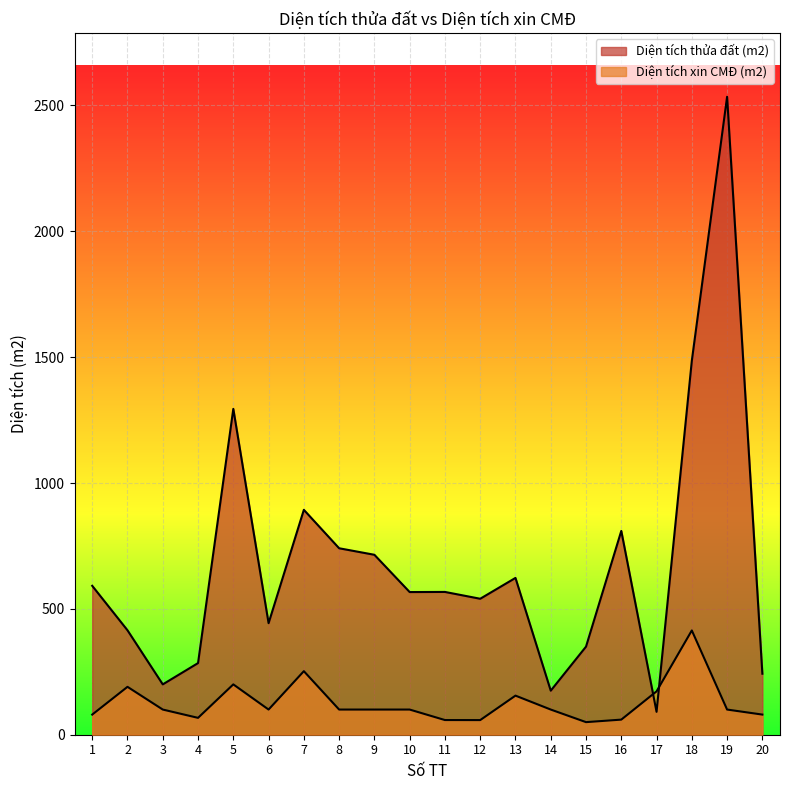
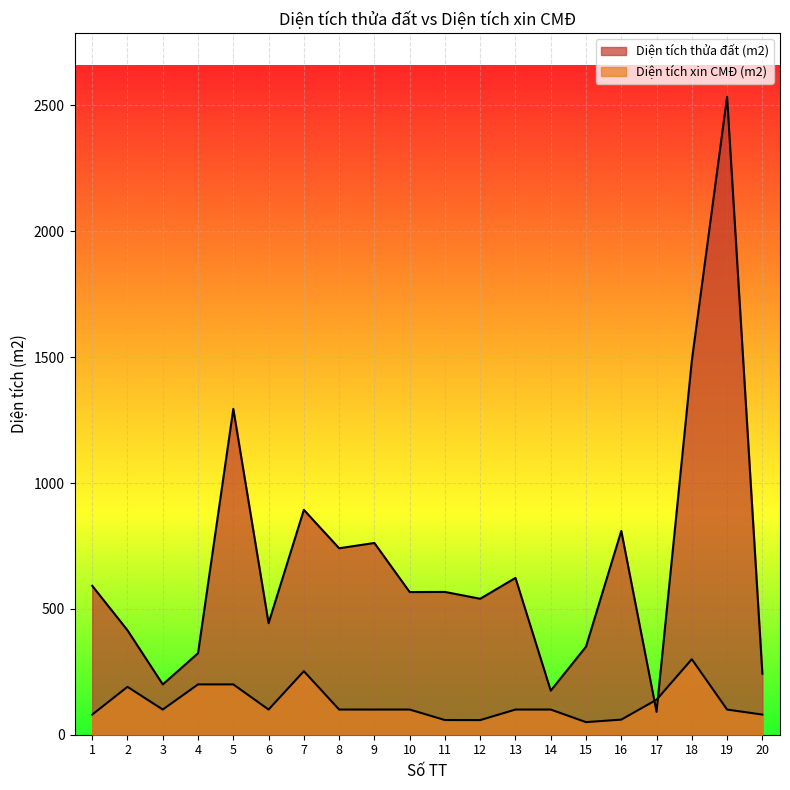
  {
    "Diện tích thửa đất (m2)": {
      "1": 590,
      "2": 410,
      "3": 200,
-     "4": 280,
+     "4": 320,
      "5": 1290,
      "6": 440,
      "7": 890,
      "8": 740,
-     "9": 710,
+     "9": 760,
      "10": 570,
      "11": 570,
      "12": 540,
      "13": 620,
      "14": 180,
      "15": 350,
      "16": 810,
      "17": 90,
      "18": 1490,
      "19": 2530,
      "20": 240
    },
    "Diện tích xin CMĐ (m2)": {
      "1": 80,
      "2": 190,
      "3": 100,
-     "4": 70,
+     "4": 200,
      "5": 200,
      "6": 100,
      "7": 250,
      "8": 100,
      "9": 100,
      "10": 100,
      "11": 60,
      "12": 60,
-     "13": 160,
+     "13": 100,
      "14": 100,
      "15": 50,
      "16": 60,
-     "17": 170,
-     "18": 410,
+     "17": 140,
+     "18": 300,
      "19": 100,
      "20": 80
    }
  }
